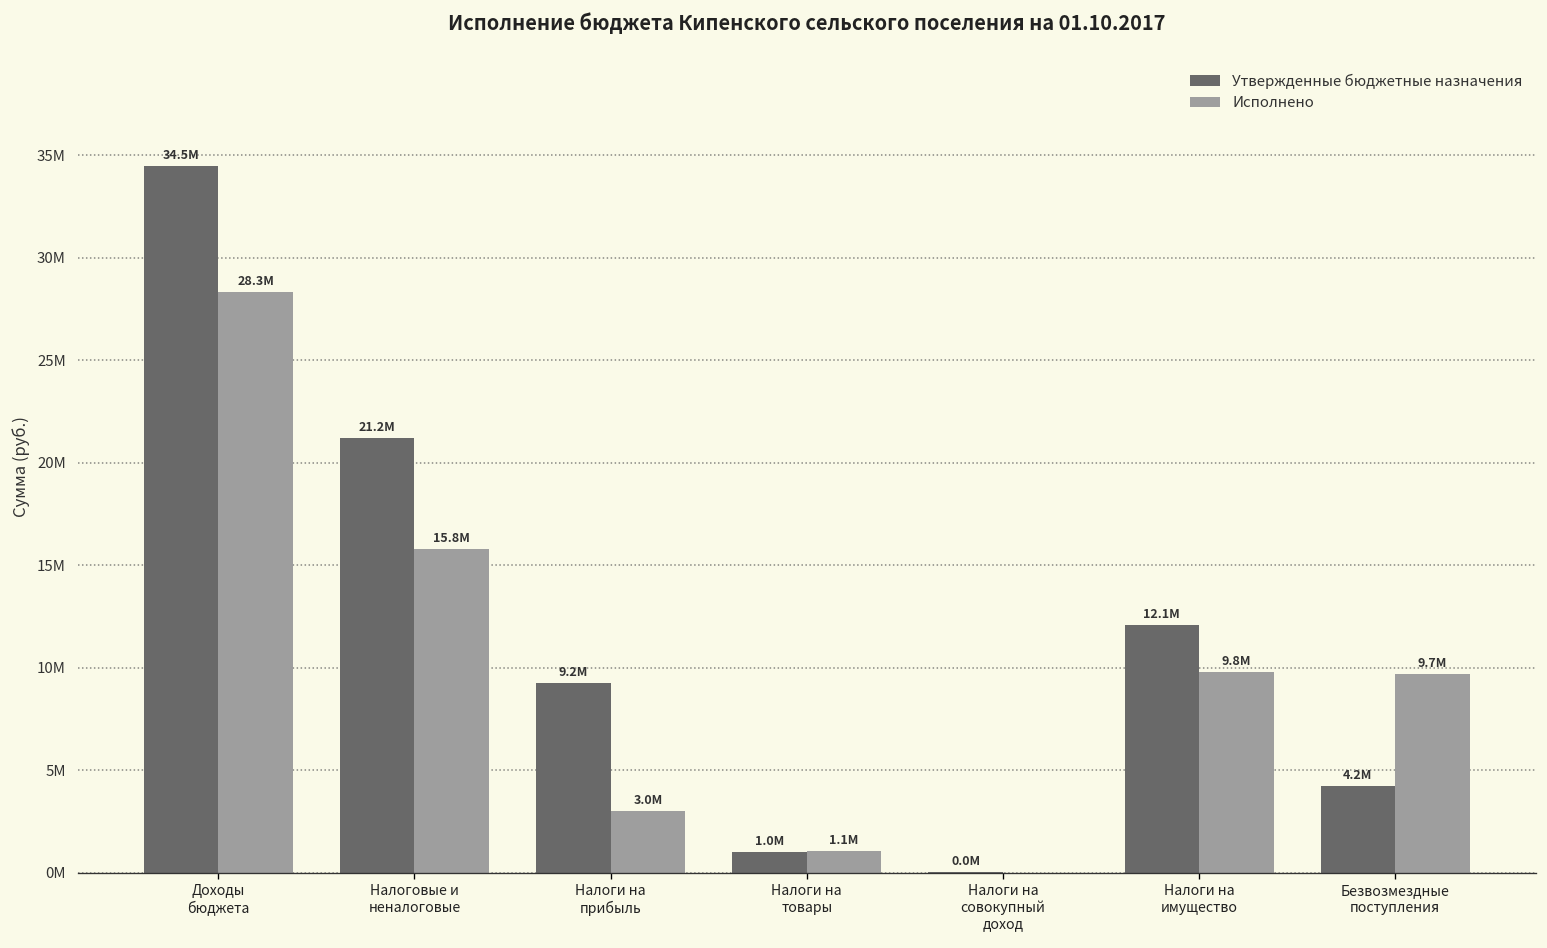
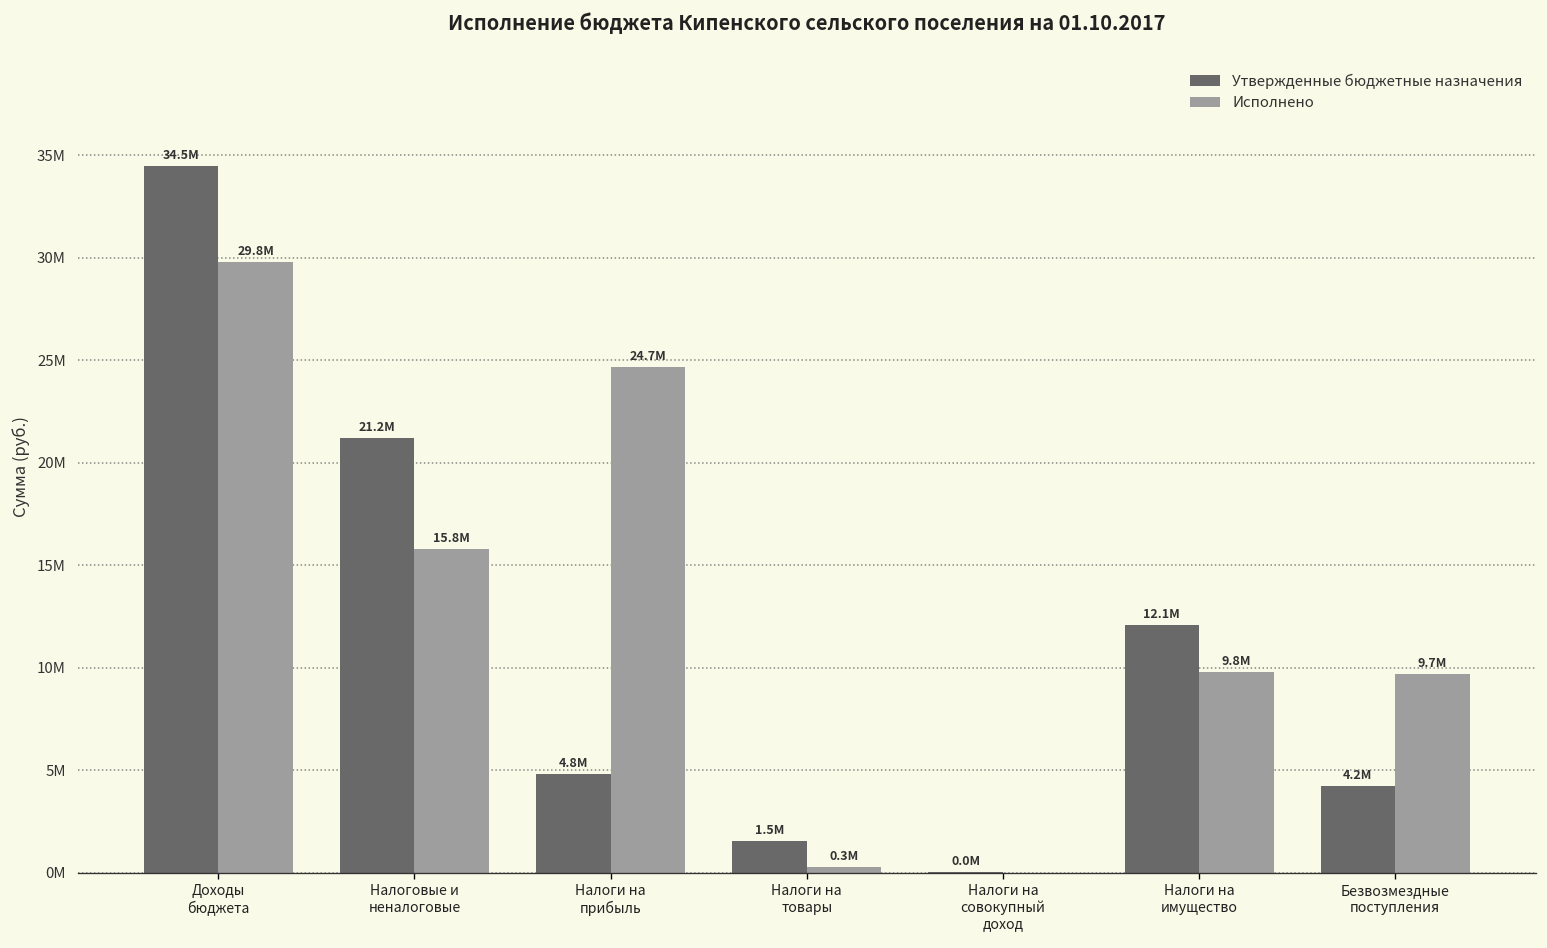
  {
    "Утвержденные бюджетные назначения": {
      "Доходы бюджета": "34.5M",
      "Налоговые и неналоговые": "21.2M",
-     "Налоги на прибыль": "9.2M",
-     "Налоги на товары": "1.0M",
+     "Налоги на прибыль": "4.8M",
+     "Налоги на товары": "1.5M",
      "Налоги на имущество": "12.1M",
      "Безвозмездные поступления": "4.2M"
    },
    "Исполнено": {
-     "Доходы бюджета": "28.3M",
+     "Доходы бюджета": "29.8M",
      "Налоговые и неналоговые": "15.8M",
-     "Налоги на прибыль": "3.0M",
-     "Налоги на товары": "1.1M",
+     "Налоги на прибыль": "24.7M",
+     "Налоги на товары": "0.3M",
      "Налоги на имущество": "9.8M",
      "Безвозмездные поступления": "9.7M"
    }
  }
